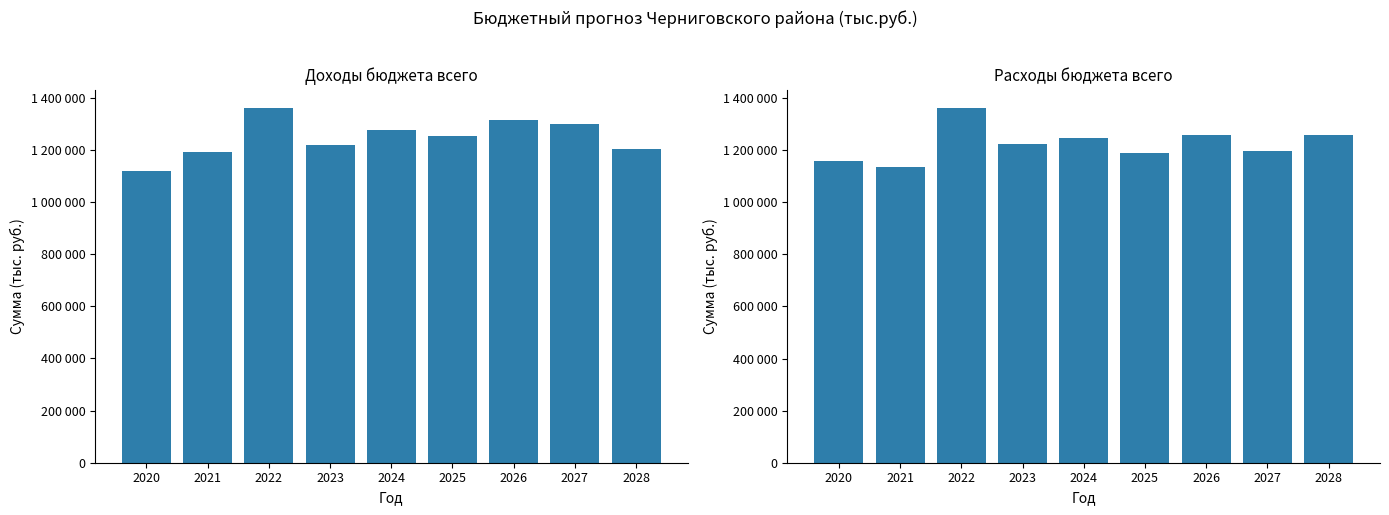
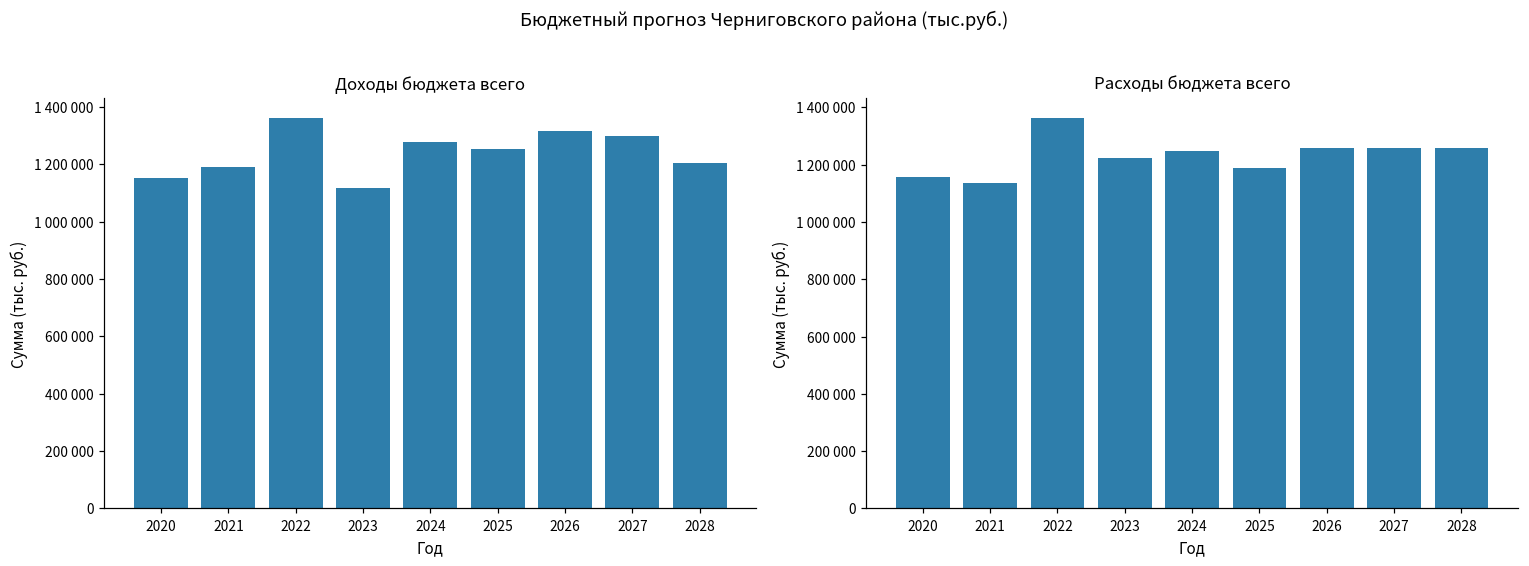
  {
    "Доходы бюджета всего": {
-     "2020": 1120000,
+     "2020": 1150000,
      "2021": 1190000,
      "2022": 1360000,
-     "2023": 1220000,
+     "2023": 1120000,
      "2024": 1280000,
      "2025": 1250000,
      "2026": 1320000,
      "2027": 1300000,
      "2028": 1200000
    },
    "Расходы бюджета всего": {
      "2020": 1160000,
      "2021": 1140000,
      "2022": 1360000,
      "2023": 1220000,
      "2024": 1250000,
      "2025": 1190000,
      "2026": 1260000,
-     "2027": 1200000,
+     "2027": 1260000,
      "2028": 1260000
    }
  }
